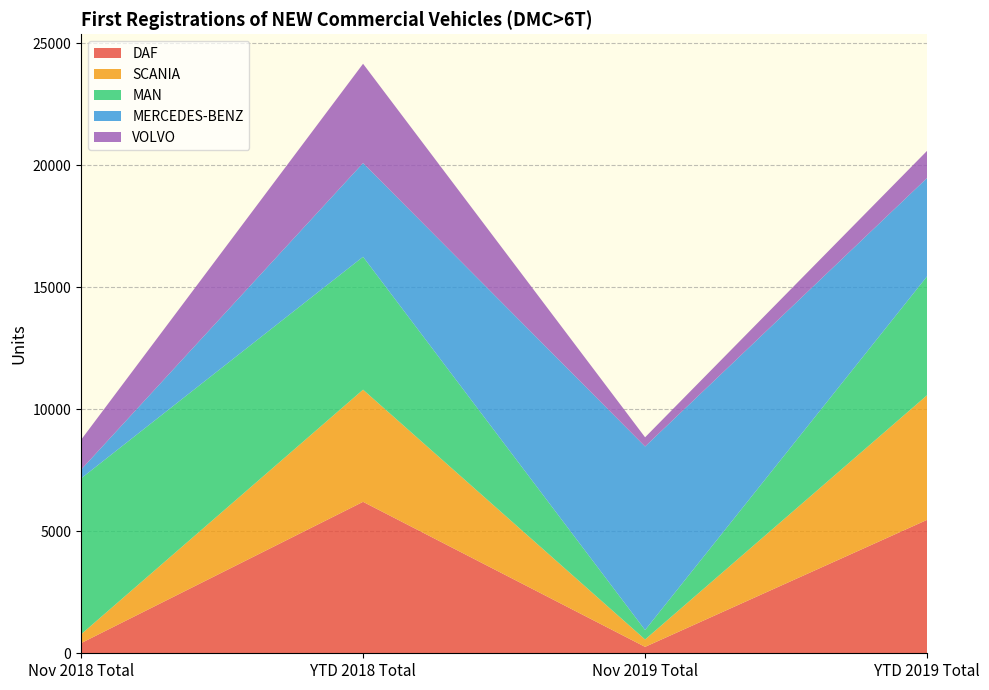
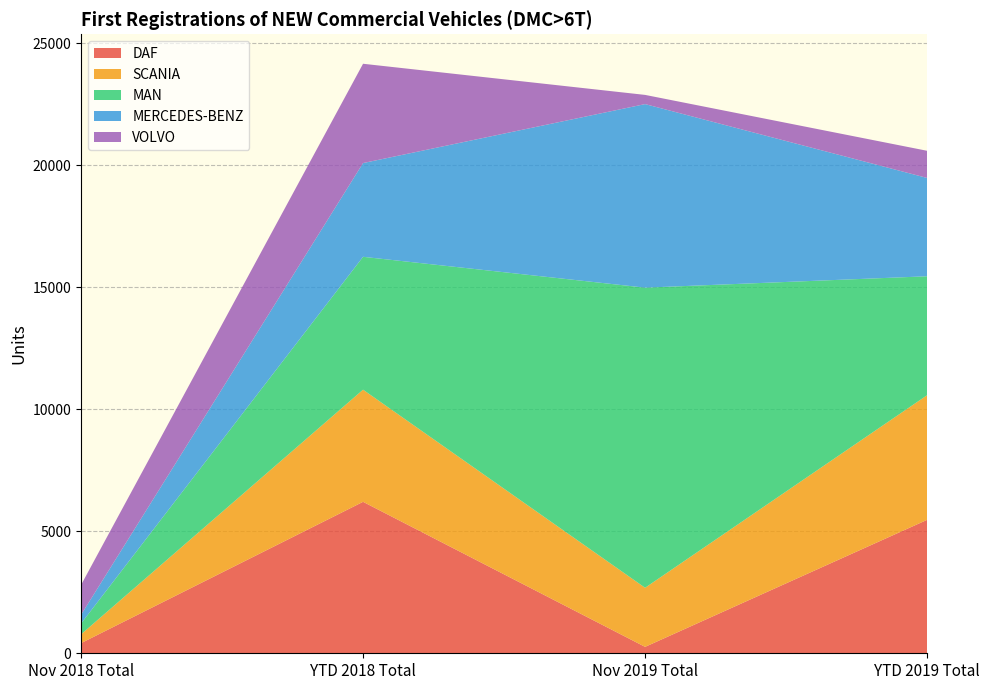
  {
    "DAF": {
      "Nov 2018 Total": 400,
      "YTD 2018 Total": 6200,
      "Nov 2019 Total": 300,
      "YTD 2019 Total": 5500
    },
    "SCANIA": {
      "Nov 2018 Total": 400,
      "YTD 2018 Total": 4600,
-     "Nov 2019 Total": 300,
+     "Nov 2019 Total": 2400,
      "YTD 2019 Total": 5100
    },
    "MAN": {
-     "Nov 2018 Total": 6400,
+     "Nov 2018 Total": 400,
      "YTD 2018 Total": 5400,
-     "Nov 2019 Total": 400,
+     "Nov 2019 Total": 12300,
      "YTD 2019 Total": 4900
    },
    "MERCEDES-BENZ": {
      "Nov 2018 Total": 400,
      "YTD 2018 Total": 3800,
      "Nov 2019 Total": 7500,
      "YTD 2019 Total": 4000
    },
    "VOLVO": {
      "Nov 2018 Total": 1200,
      "YTD 2018 Total": 4100,
      "Nov 2019 Total": 400,
      "YTD 2019 Total": 1100
    }
  }
